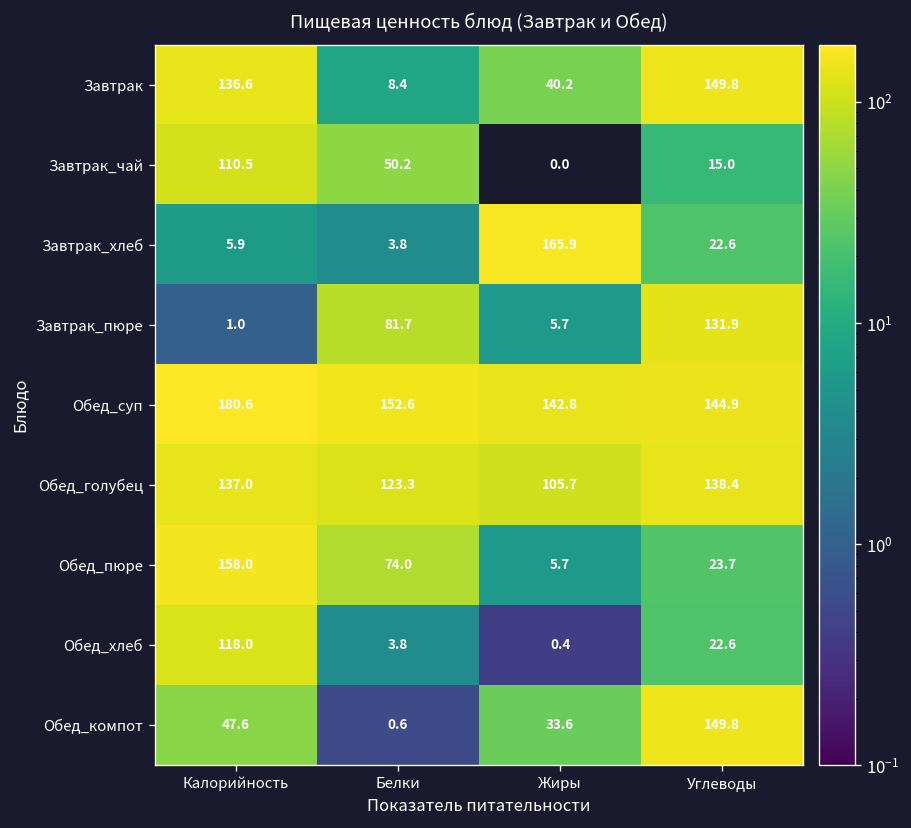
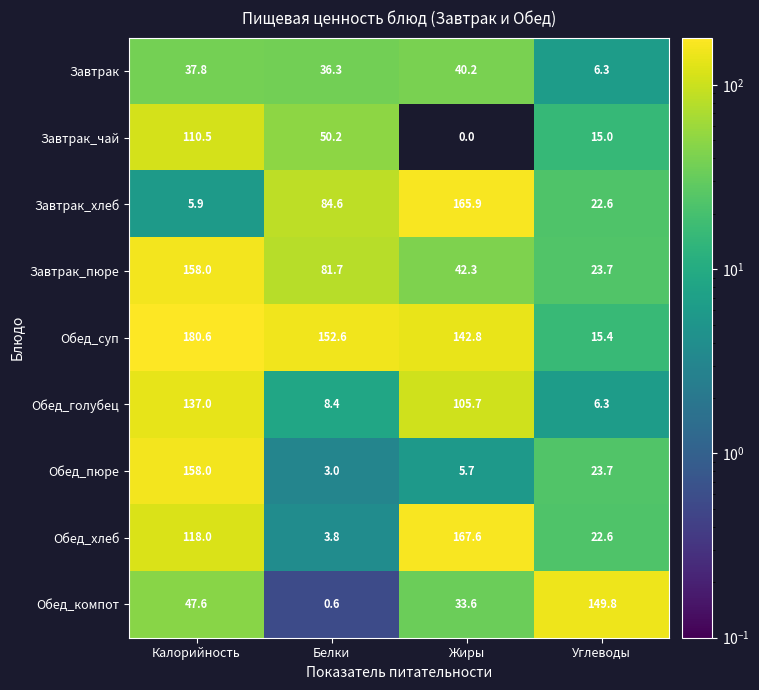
  {
    "Завтрак": {
-     "Калорийность": 136.6,
-     "Белки": 8.4,
+     "Калорийность": 37.8,
+     "Белки": 36.3,
      "Жиры": 40.2,
-     "Углеводы": 149.8
+     "Углеводы": 6.3
    },
    "Завтрак_чай": {
      "Калорийность": 110.5,
      "Белки": 50.2,
      "Жиры": 0.0,
      "Углеводы": 15.0
    },
    "Завтрак_хлеб": {
      "Калорийность": 5.9,
-     "Белки": 3.8,
+     "Белки": 84.6,
      "Жиры": 165.9,
      "Углеводы": 22.6
    },
    "Завтрак_пюре": {
-     "Калорийность": 1.0,
+     "Калорийность": 158.0,
      "Белки": 81.7,
-     "Жиры": 5.7,
-     "Углеводы": 131.9
+     "Жиры": 42.3,
+     "Углеводы": 23.7
    },
    "Обед_суп": {
      "Калорийность": 180.6,
      "Белки": 152.6,
      "Жиры": 142.8,
-     "Углеводы": 144.9
+     "Углеводы": 15.4
    },
    "Обед_голубец": {
      "Калорийность": 137.0,
-     "Белки": 123.3,
+     "Белки": 8.4,
      "Жиры": 105.7,
-     "Углеводы": 138.4
+     "Углеводы": 6.3
    },
    "Обед_пюре": {
      "Калорийность": 158.0,
-     "Белки": 74.0,
+     "Белки": 3.0,
      "Жиры": 5.7,
      "Углеводы": 23.7
    },
    "Обед_хлеб": {
      "Калорийность": 118.0,
      "Белки": 3.8,
-     "Жиры": 0.4,
+     "Жиры": 167.6,
      "Углеводы": 22.6
    },
    "Обед_компот": {
      "Калорийность": 47.6,
      "Белки": 0.6,
      "Жиры": 33.6,
      "Углеводы": 149.8
    }
  }
